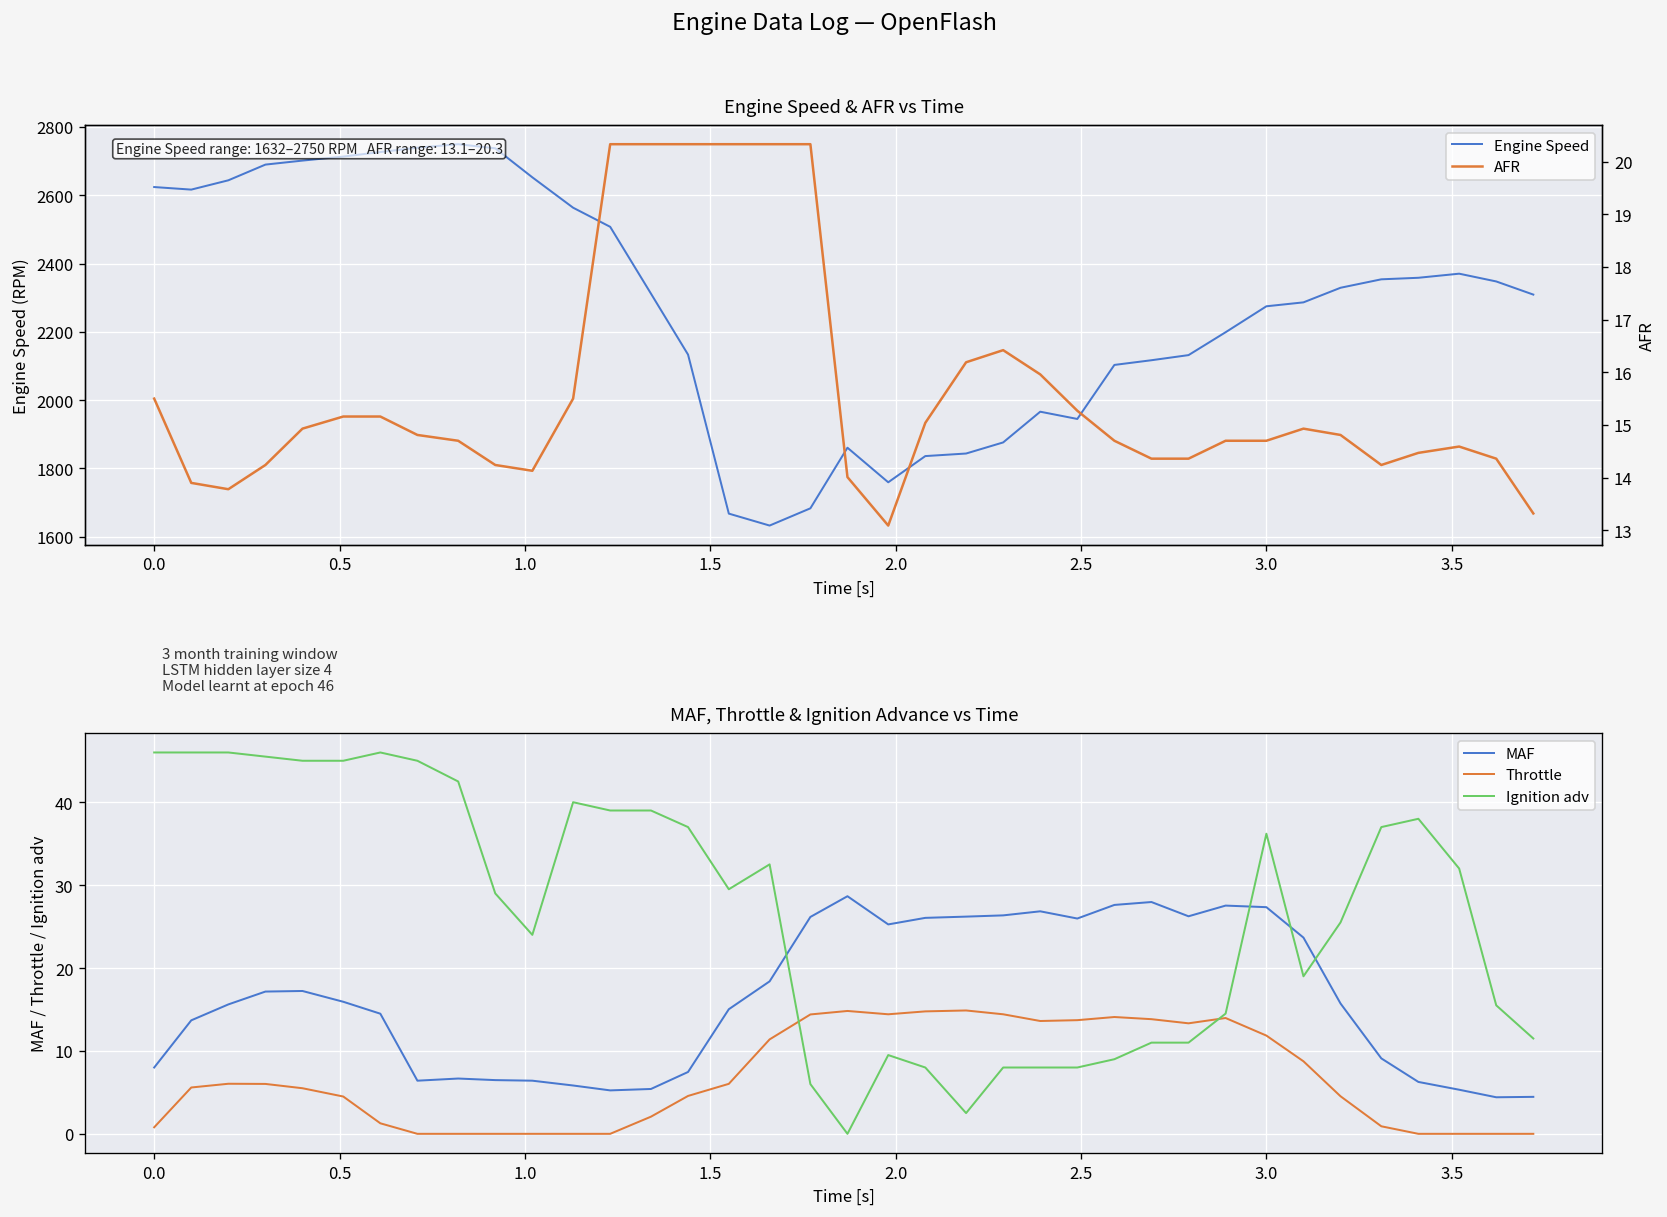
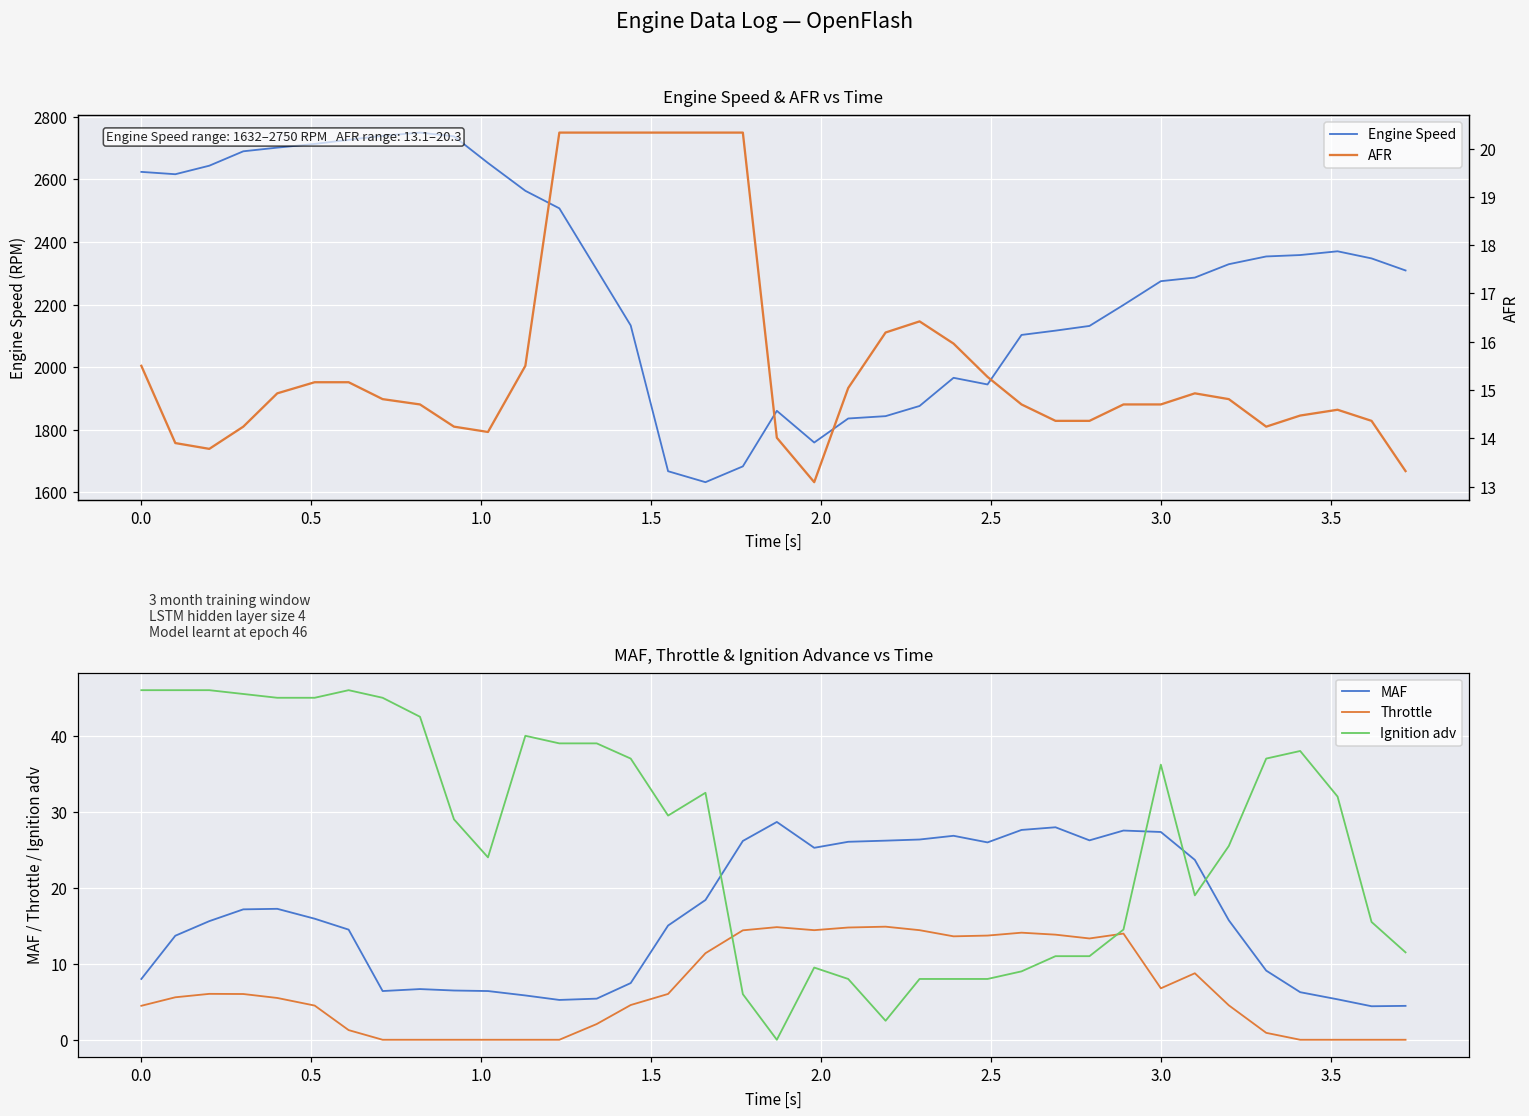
  {
    "MAF, Throttle & Ignition Advance vs Time": {
      "MAF": {
        "0.0": 8,
        "3.0": 27
      },
      "Throttle": {
-       "0.0": 1,
-       "3.0": 12
+       "0.0": 4,
+       "3.0": 7
      },
      "Ignition adv": {
        "0.0": 46,
        "3.0": 36
      }
    }
  }
